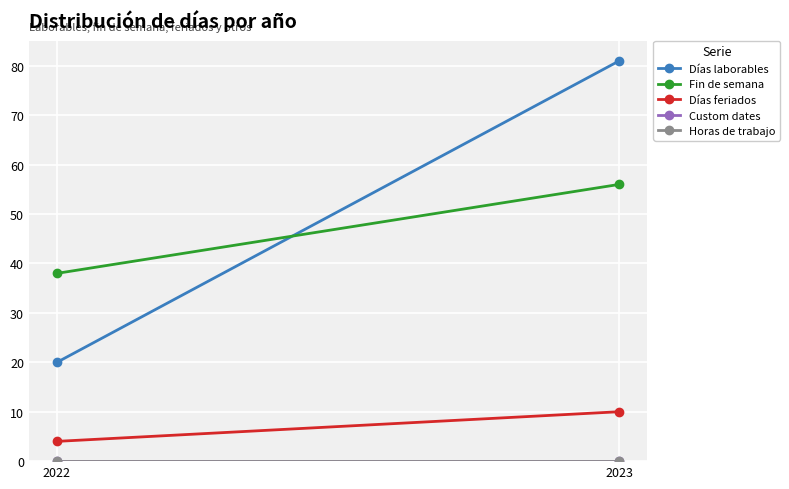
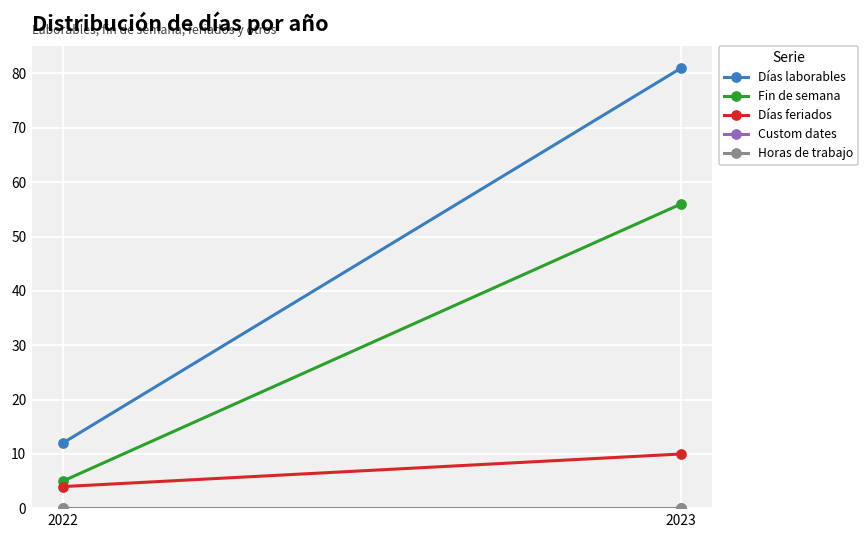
  {
    "Días laborables": {
-     "2022": 20,
+     "2022": 12,
      "2023": 81
    },
    "Fin de semana": {
-     "2022": 38,
+     "2022": 5,
      "2023": 56
    },
    "Días feriados": {
      "2022": 4,
      "2023": 10
    },
    "Horas de trabajo": {
      "2022": 0,
      "2023": 0
    }
  }
